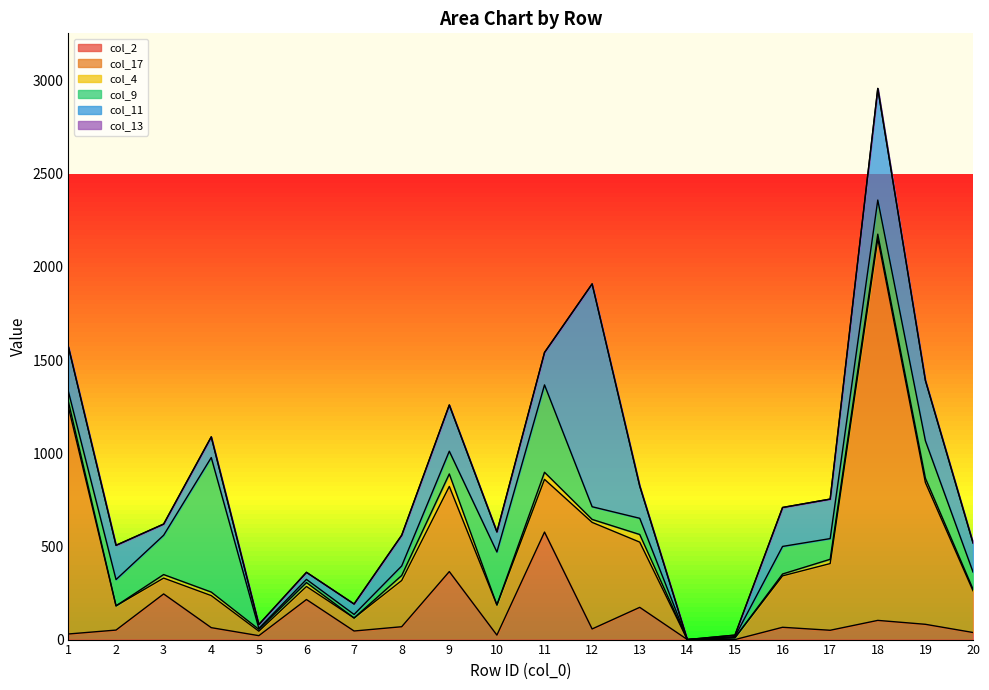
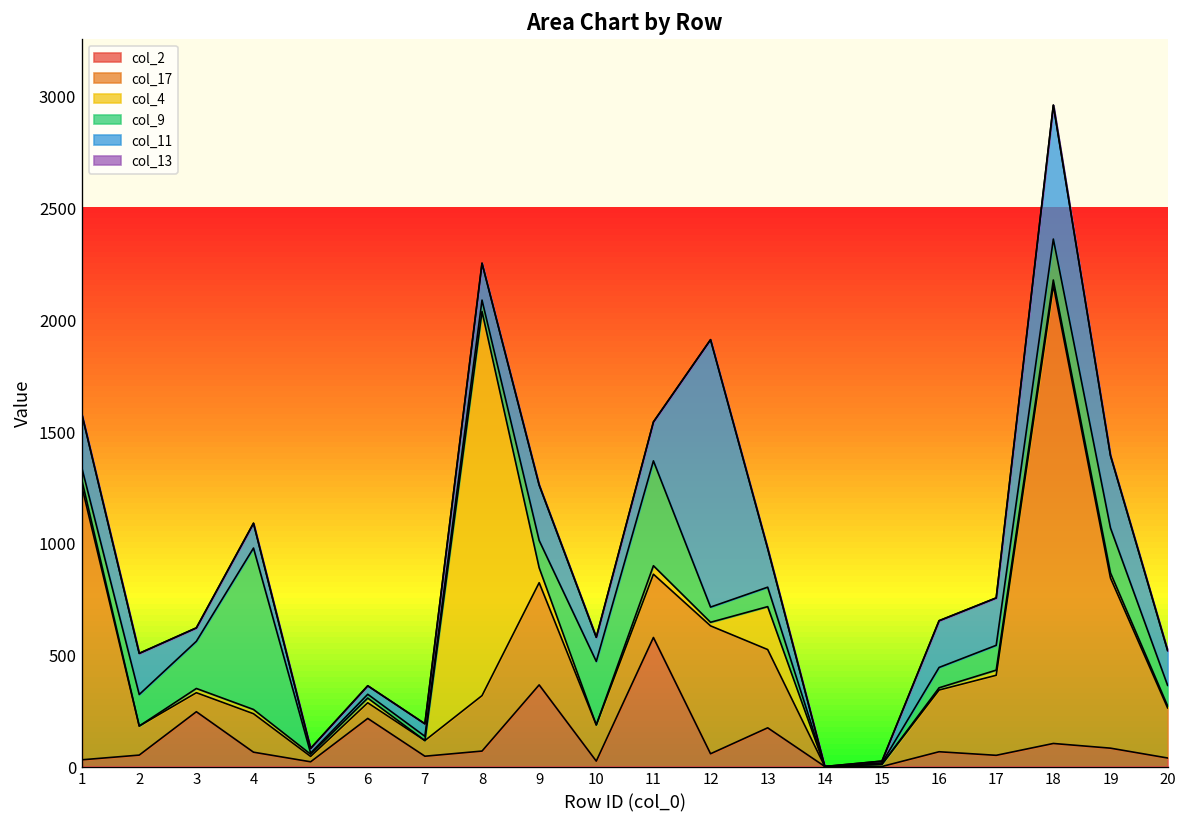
  {
    "col_4": {
      "1": 30,
      "3": 20,
      "4": 20,
      "6": 20,
-     "8": 30,
+     "8": 1720,
      "9": 70,
      "11": 40,
      "12": 20,
-     "13": 40,
+     "13": 190,
      "17": 20,
      "18": 20,
      "19": 20
    },
    "col_9": {
      "1": 60,
      "2": 140,
      "3": 210,
      "4": 720,
      "6": 20,
      "7": 20,
      "8": 50,
      "9": 120,
      "10": 280,
      "11": 470,
      "12": 70,
      "13": 90,
-     "16": 150,
+     "16": 90,
      "17": 110,
      "18": 180,
      "19": 200,
      "20": 90
    }
  }
